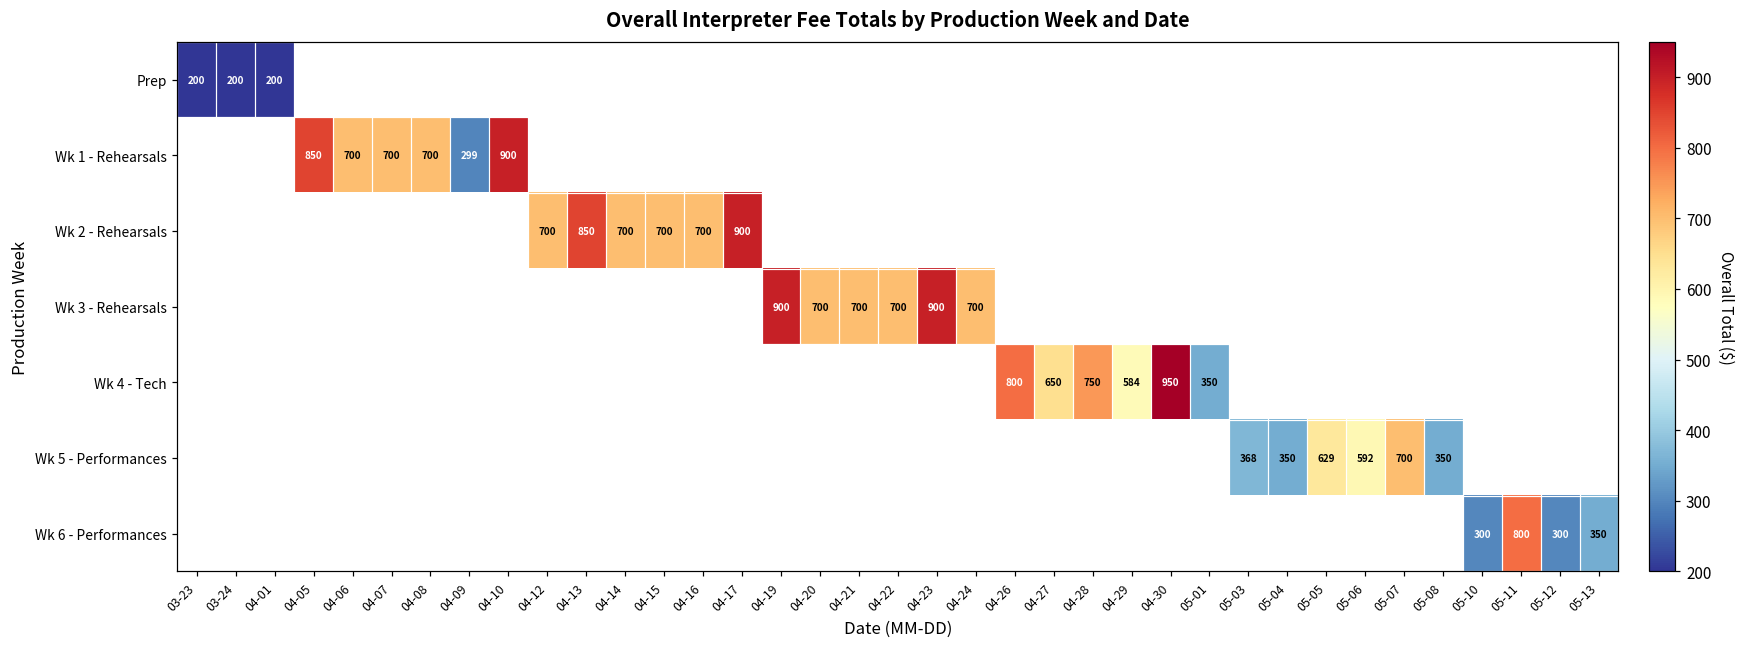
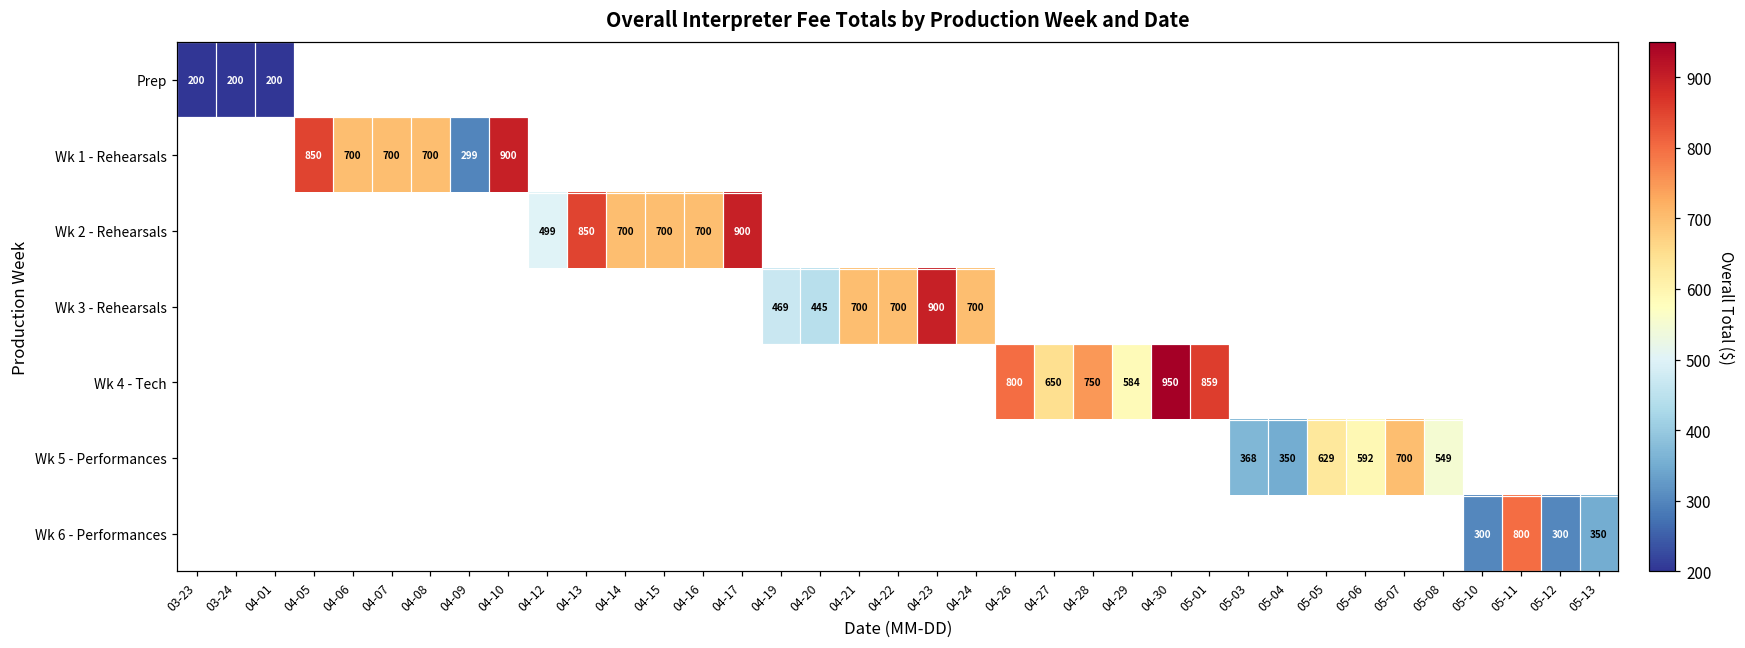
  {
    "Prep": {
      "03-23": 200,
      "03-24": 200,
      "04-01": 200
    },
    "Wk 1 - Rehearsals": {
      "04-05": 850,
      "04-06": 700,
      "04-07": 700,
      "04-08": 700,
      "04-09": 299,
      "04-10": 900
    },
    "Wk 2 - Rehearsals": {
-     "04-12": 700,
+     "04-12": 499,
      "04-13": 850,
      "04-14": 700,
      "04-15": 700,
      "04-16": 700,
      "04-17": 900
    },
    "Wk 3 - Rehearsals": {
-     "04-19": 900,
-     "04-20": 700,
+     "04-19": 469,
+     "04-20": 445,
      "04-21": 700,
      "04-22": 700,
      "04-23": 900,
      "04-24": 700
    },
    "Wk 4 - Tech": {
      "04-26": 800,
      "04-27": 650,
      "04-28": 750,
      "04-29": 584,
      "04-30": 950,
-     "05-01": 350
+     "05-01": 859
    },
    "Wk 5 - Performances": {
      "05-03": 368,
      "05-04": 350,
      "05-05": 629,
      "05-06": 592,
      "05-07": 700,
-     "05-08": 350
+     "05-08": 549
    },
    "Wk 6 - Performances": {
      "05-10": 300,
      "05-11": 800,
      "05-12": 300,
      "05-13": 350
    }
  }
